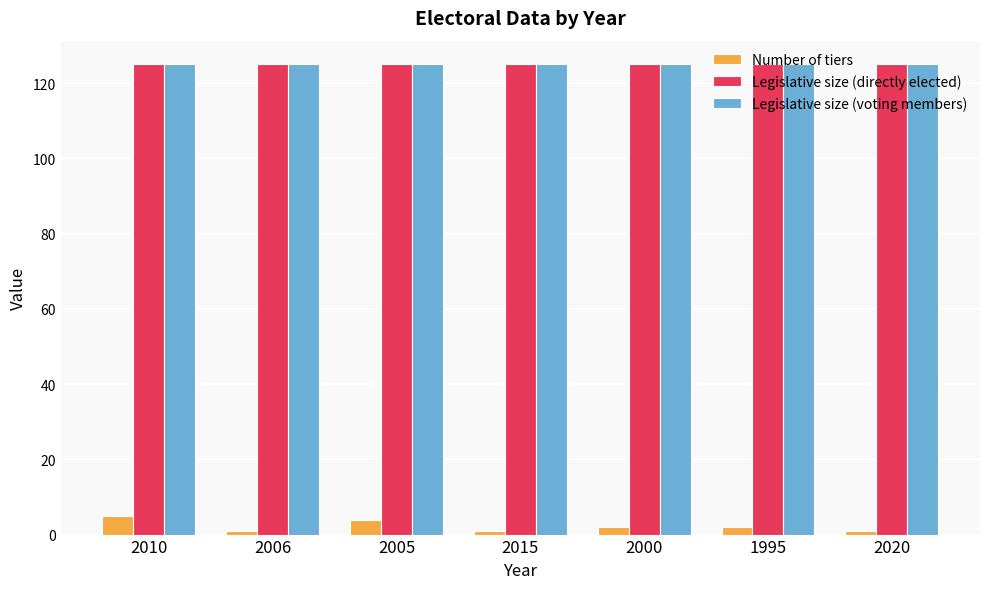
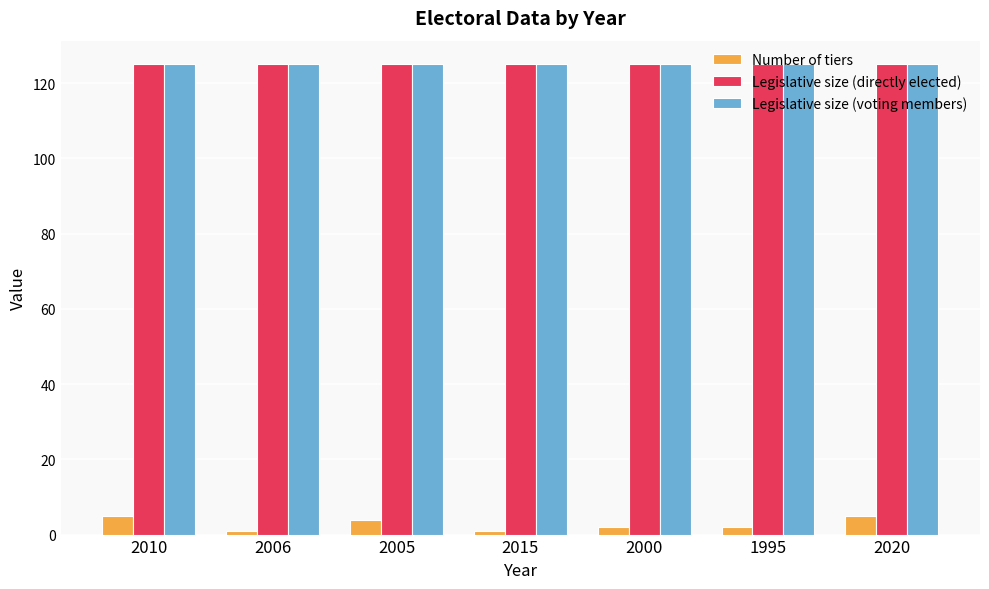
  {
    "Number of tiers": {
      "2010": 5,
      "2006": 1,
      "2005": 4,
      "2015": 1,
      "2000": 2,
      "1995": 2,
-     "2020": 1
+     "2020": 5
    },
    "Legislative size (directly elected)": {
      "2010": 125,
      "2006": 125,
      "2005": 125,
      "2015": 125,
      "2000": 125,
      "1995": 125,
      "2020": 125
    },
    "Legislative size (voting members)": {
      "2010": 125,
      "2006": 125,
      "2005": 125,
      "2015": 125,
      "2000": 125,
      "1995": 125,
      "2020": 125
    }
  }
